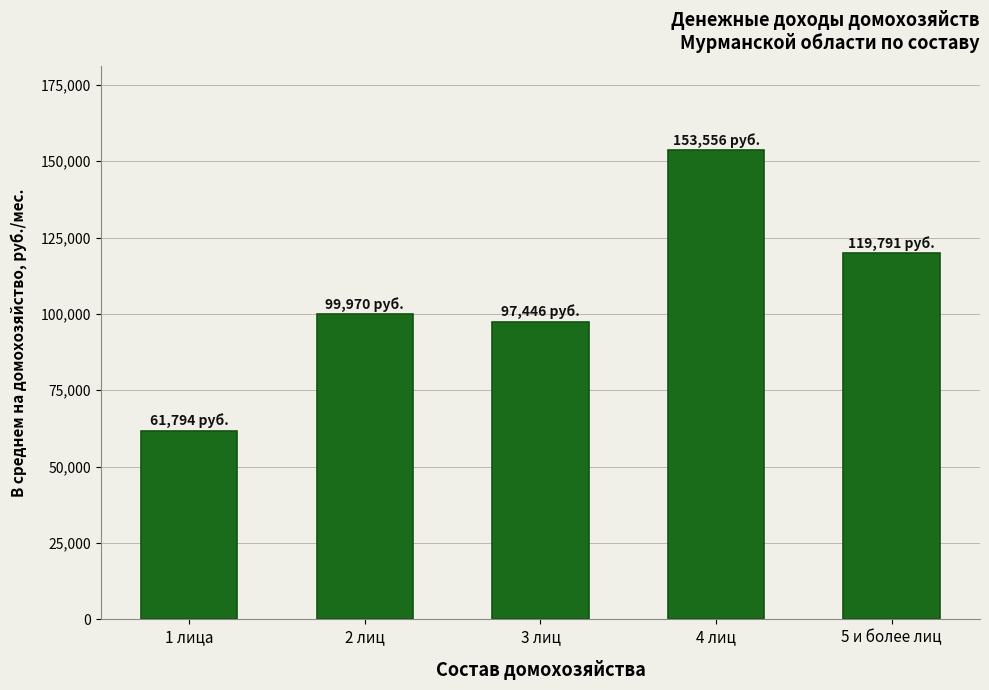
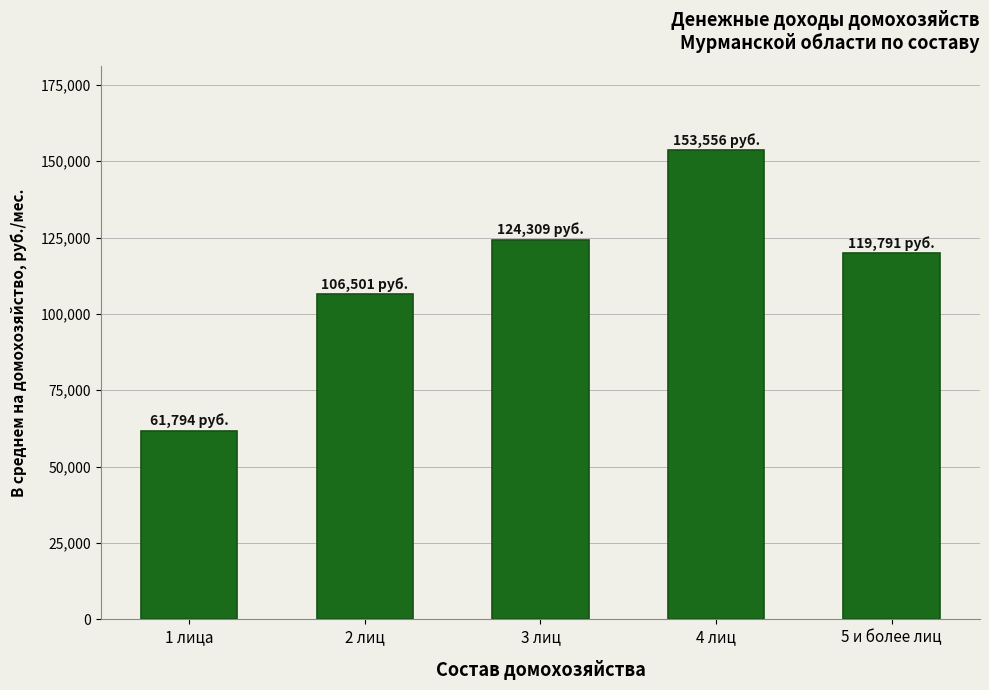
  {
    "1 лица": "61,794",
-   "2 лиц": "99,970",
-   "3 лиц": "97,446",
+   "2 лиц": "106,501",
+   "3 лиц": "124,309",
    "4 лиц": "153,556",
    "5 и более лиц": "119,791"
  }
